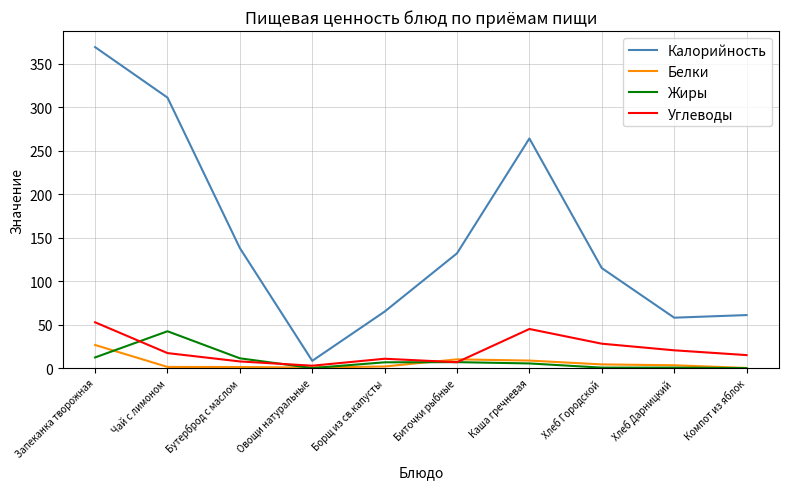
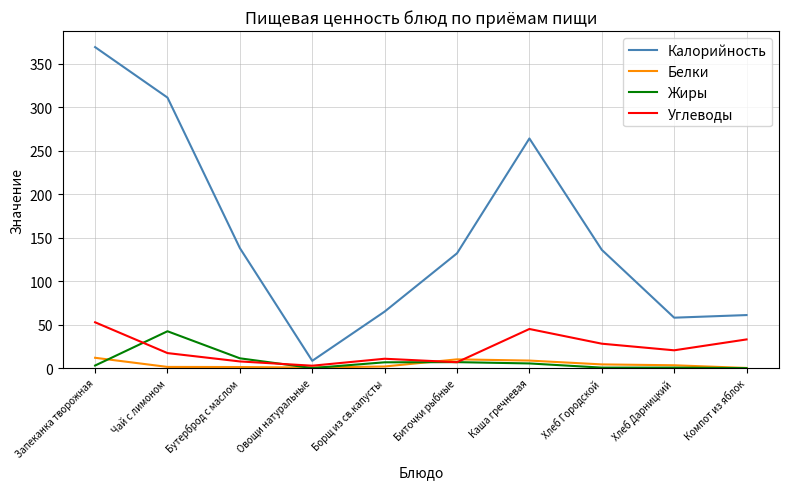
  {
    "Калорийность": {
      "Запеканка творожная": 370,
      "Чай с лимоном": 310,
      "Бутерброд с маслом": 140,
      "Овощи натуральные": 10,
      "Борщ из св.капусты": 70,
      "Биточки рыбные": 130,
      "Каша гречневая": 260,
-     "Хлеб Городской": 120,
+     "Хлеб Городской": 140,
      "Хлеб Дарницкий": 60,
      "Компот из яблок": 60
    },
    "Белки": {
-     "Запеканка творожная": 30,
+     "Запеканка творожная": 10,
      "Чай с лимоном": 0,
      "Бутерброд с маслом": 0,
      "Борщ из св.капусты": 0,
      "Биточки рыбные": 10,
      "Каша гречневая": 10,
      "Хлеб Городской": 0
    },
    "Жиры": {
-     "Запеканка творожная": 10,
+     "Запеканка творожная": 0,
      "Чай с лимоном": 40,
      "Бутерброд с маслом": 10,
      "Борщ из св.капусты": 10,
      "Каша гречневая": 10,
      "Хлеб Городской": 0
    },
    "Углеводы": {
      "Запеканка творожная": 50,
      "Чай с лимоном": 20,
      "Бутерброд с маслом": 10,
      "Борщ из св.капусты": 10,
      "Каша гречневая": 50,
      "Хлеб Городской": 30,
      "Хлеб Дарницкий": 20,
-     "Компот из яблок": 20
+     "Компот из яблок": 30
    }
  }
